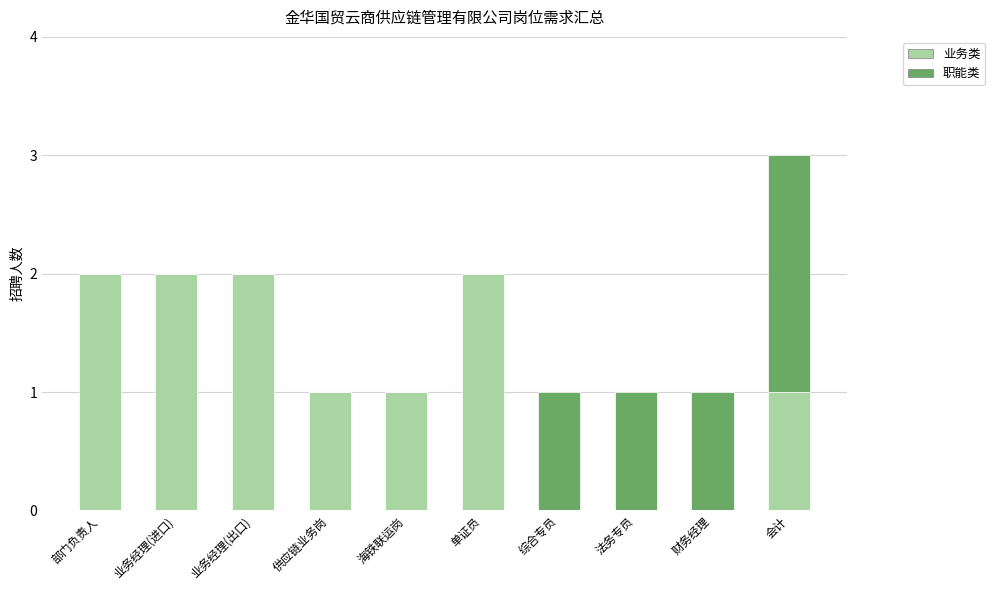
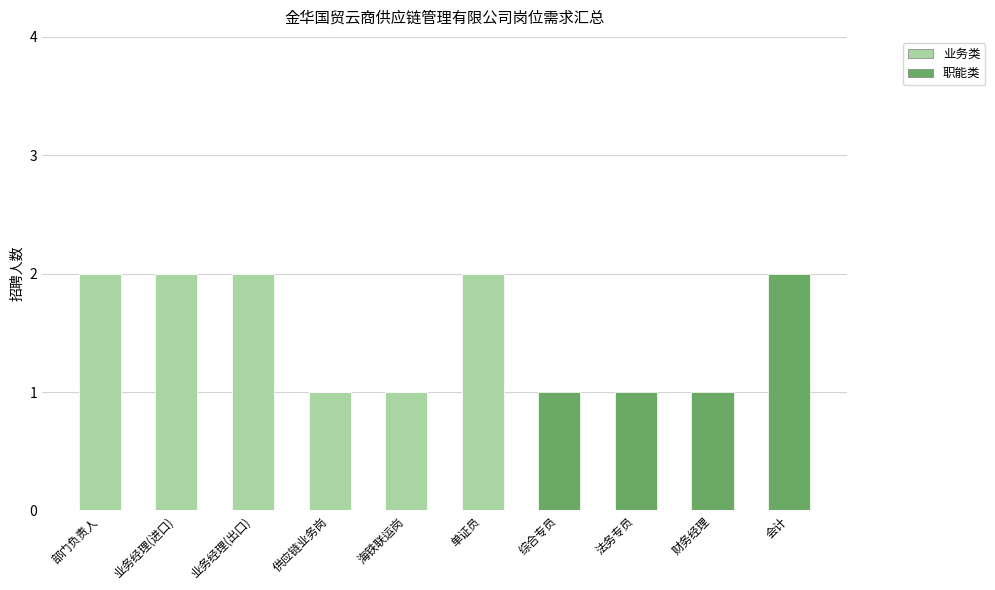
  {
    "业务类": {
      "部门负责人": 2,
      "业务经理(进口)": 2,
      "业务经理(出口)": 2,
      "供应链业务岗": 1,
      "海铁联运岗": 1,
      "单证员": 2,
      "综合专员": 0,
      "法务专员": 0,
      "财务经理": 0,
-     "会计": 1
+     "会计": 0
    }
  }
